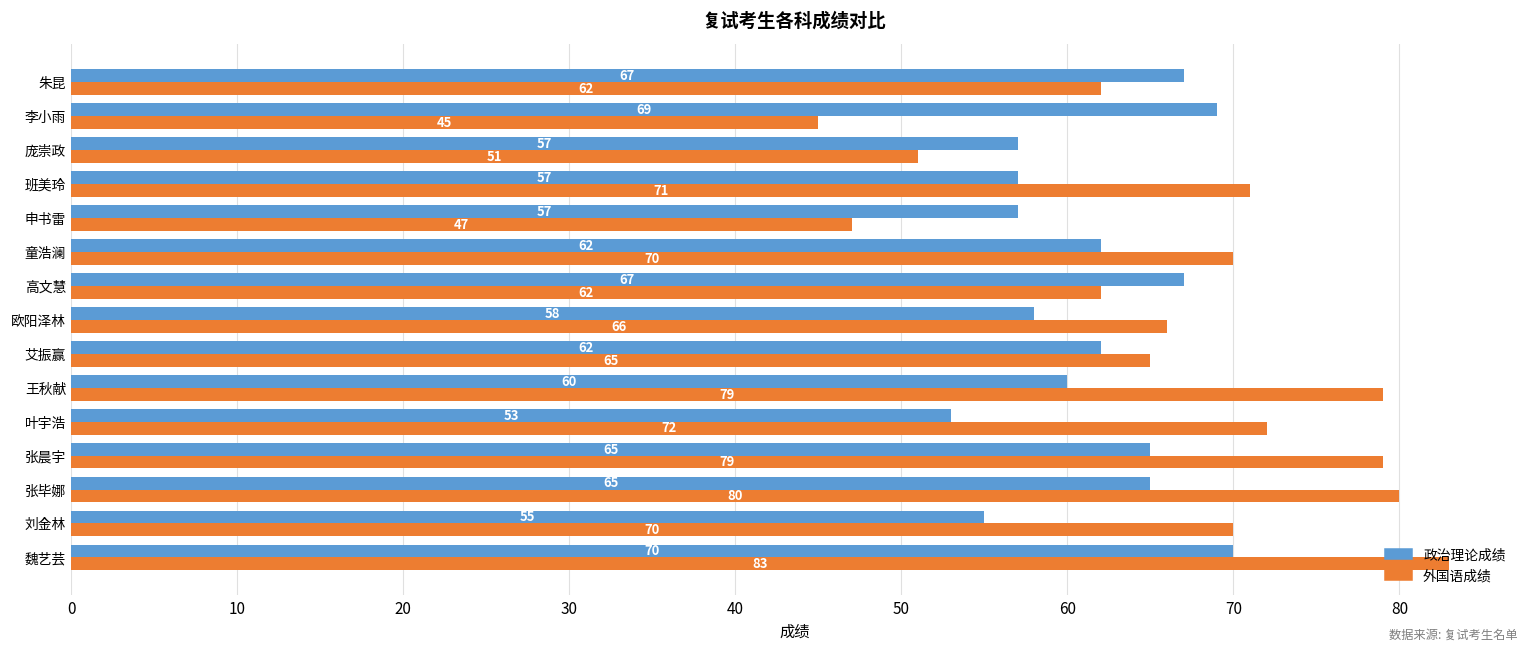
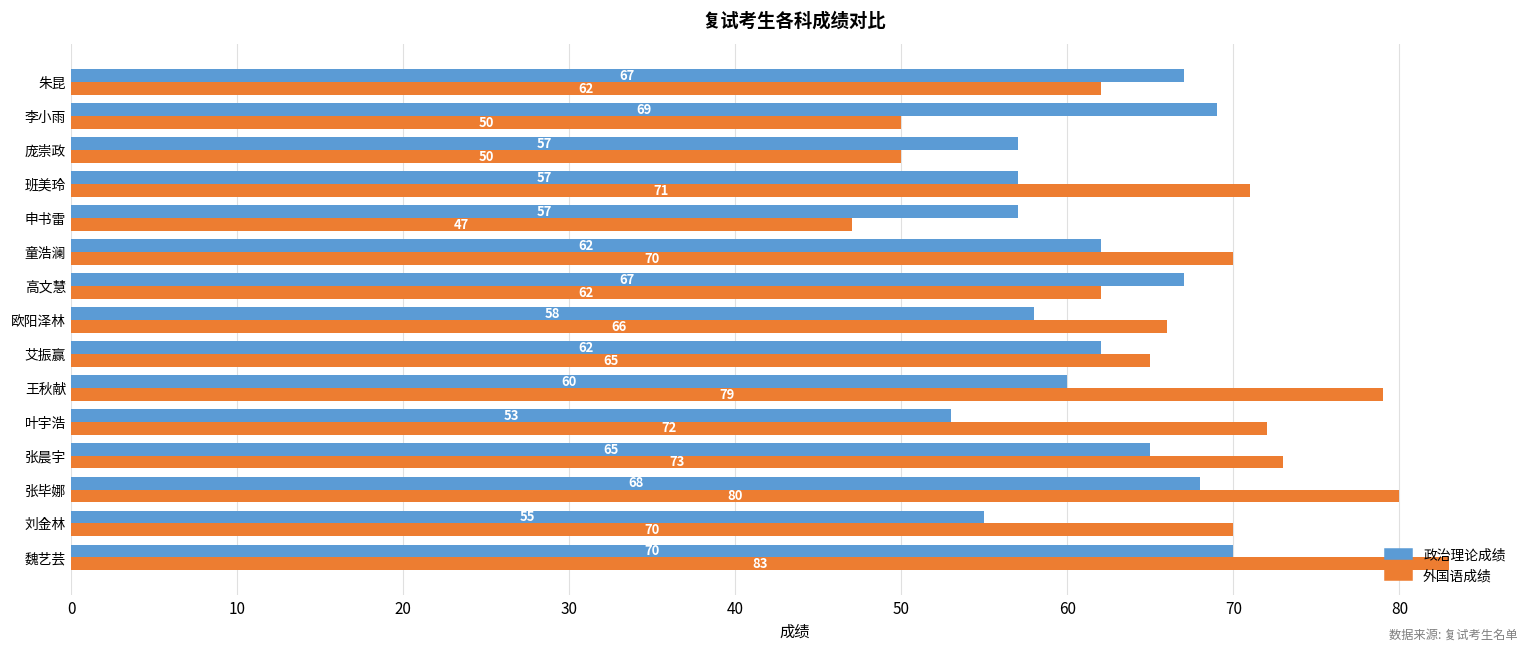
  {
    "政治理论成绩": {
      "朱昆": 67,
      "李小雨": 69,
      "庞崇政": 57,
      "班美玲": 57,
      "申书雷": 57,
      "童浩澜": 62,
      "高文慧": 67,
      "欧阳泽林": 58,
      "艾振赢": 62,
      "王秋献": 60,
      "叶宇浩": 53,
      "张晨宇": 65,
-     "张毕娜": 65,
+     "张毕娜": 68,
      "刘金林": 55,
      "魏艺芸": 70
    },
    "外国语成绩": {
      "朱昆": 62,
-     "李小雨": 45,
-     "庞崇政": 51,
+     "李小雨": 50,
+     "庞崇政": 50,
      "班美玲": 71,
      "申书雷": 47,
      "童浩澜": 70,
      "高文慧": 62,
      "欧阳泽林": 66,
      "艾振赢": 65,
      "王秋献": 79,
      "叶宇浩": 72,
-     "张晨宇": 79,
+     "张晨宇": 73,
      "张毕娜": 80,
      "刘金林": 70,
      "魏艺芸": 83
    }
  }
